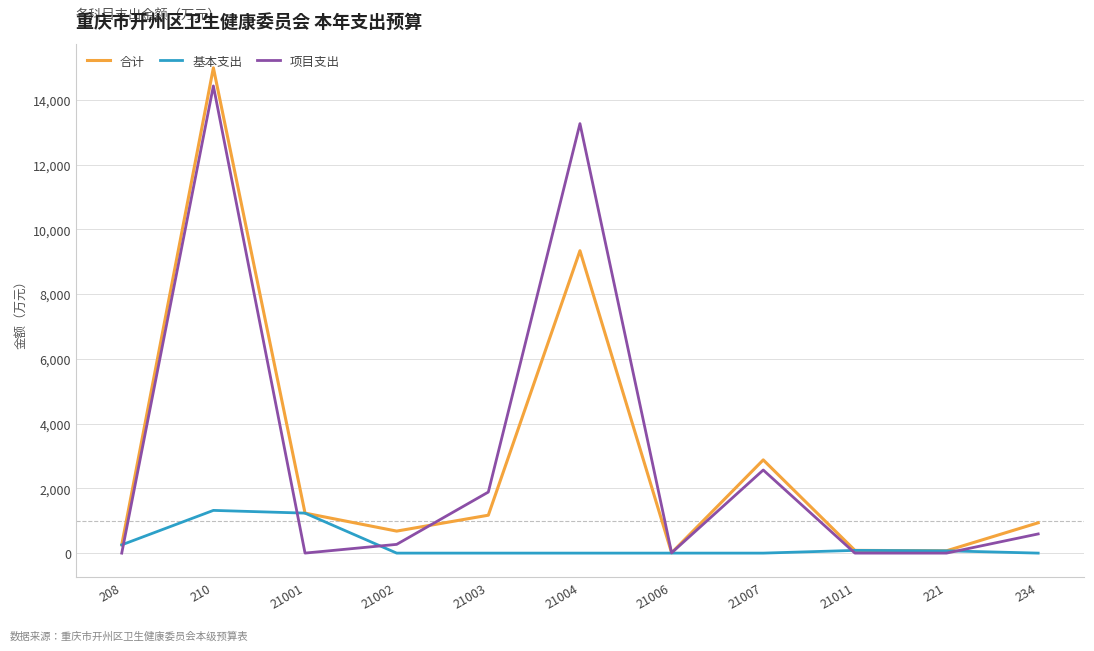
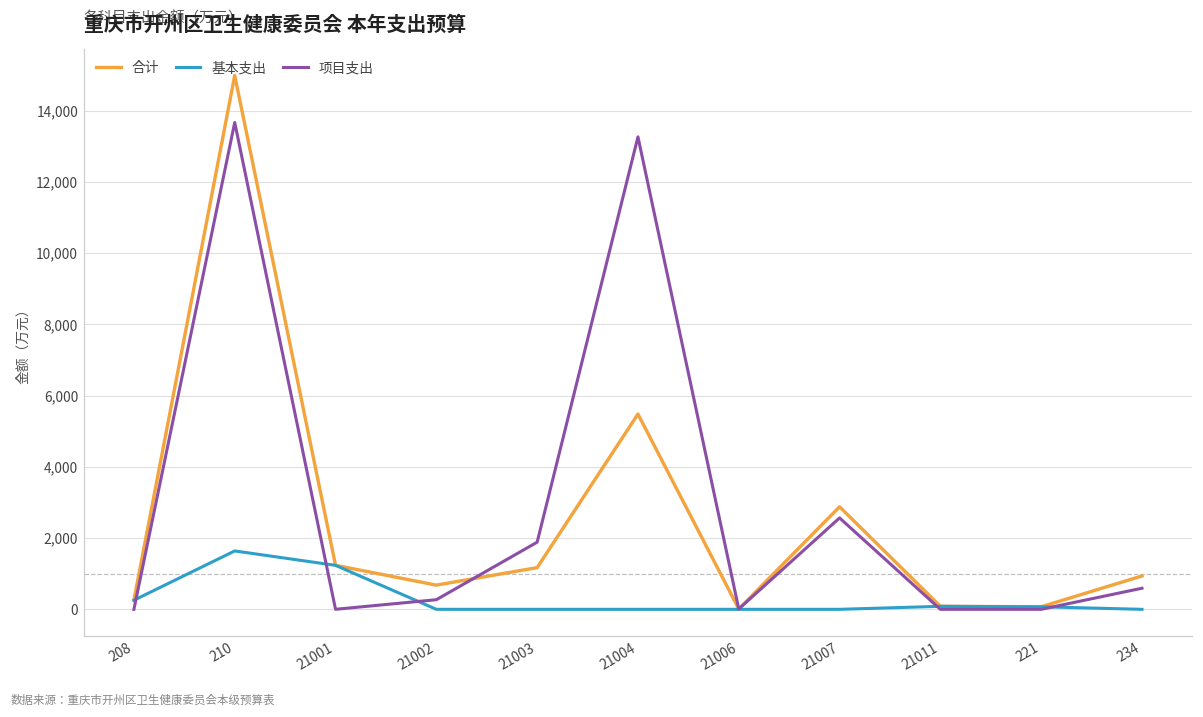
  {
    "合计": {
      "210": "15,000",
      "21002": "700",
      "21003": "1,200",
-     "21004": "9,300",
+     "21004": "5,500",
      "21007": "2,900",
      "234": "900"
    },
    "基本支出": {
-     "210": "1,300",
+     "210": "1,600",
      "21002": "0",
      "21003": "0",
      "21004": "0",
      "21007": "0",
      "234": "0"
    },
    "项目支出": {
      "208": "0",
-     "210": "14,400",
+     "210": "13,700",
      "21001": "0",
      "21002": "300",
      "21003": "1,900",
      "21004": "13,300",
      "21007": "2,600",
      "21011": "0",
      "234": "600"
    }
  }
